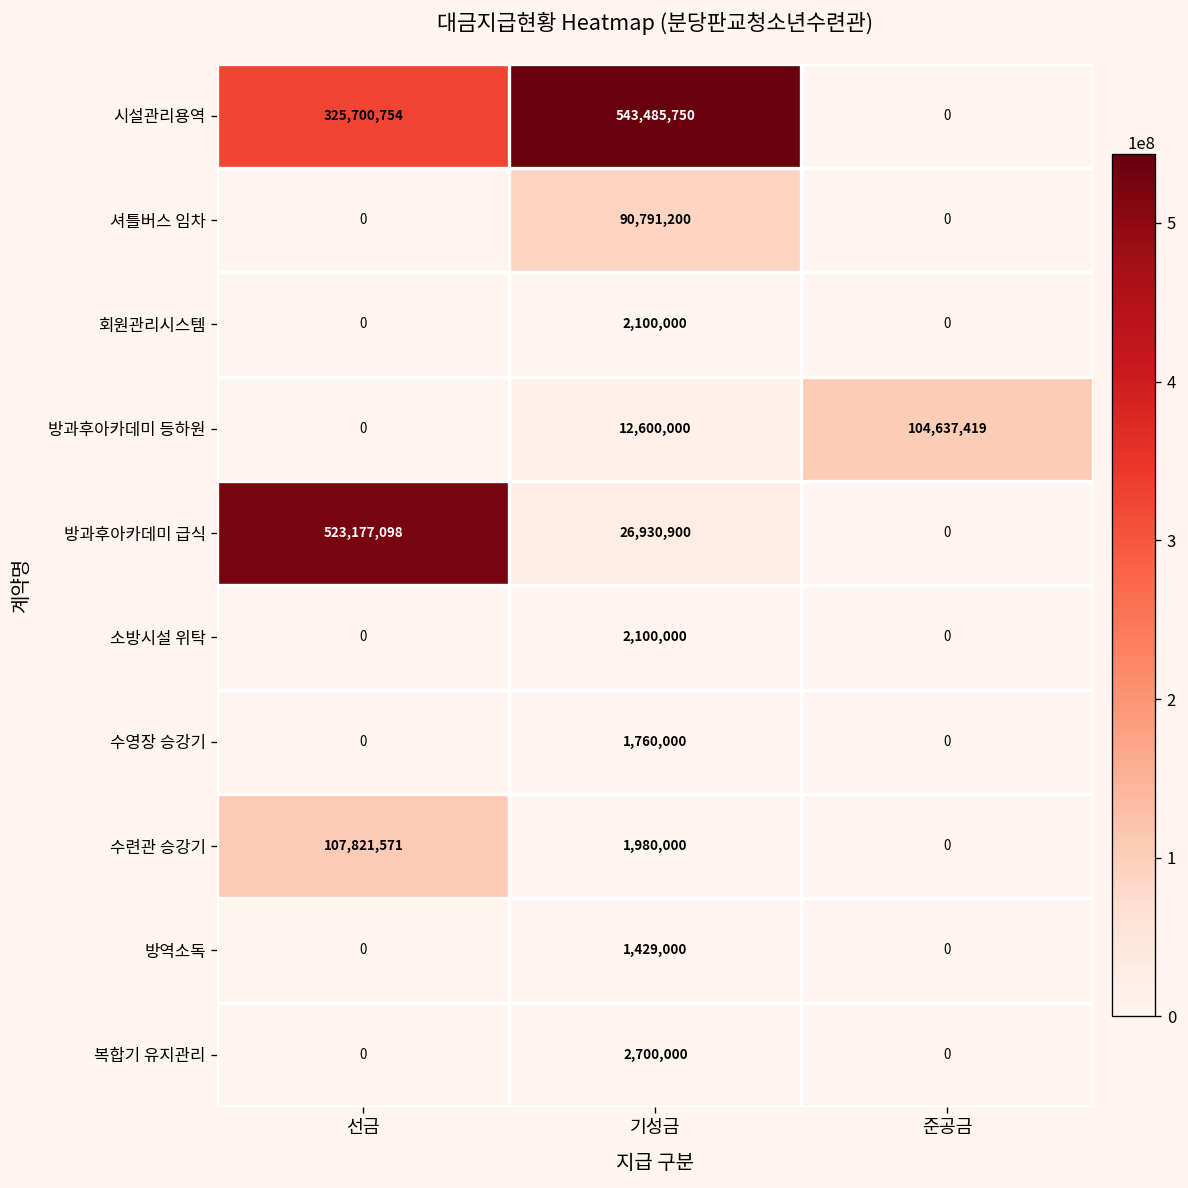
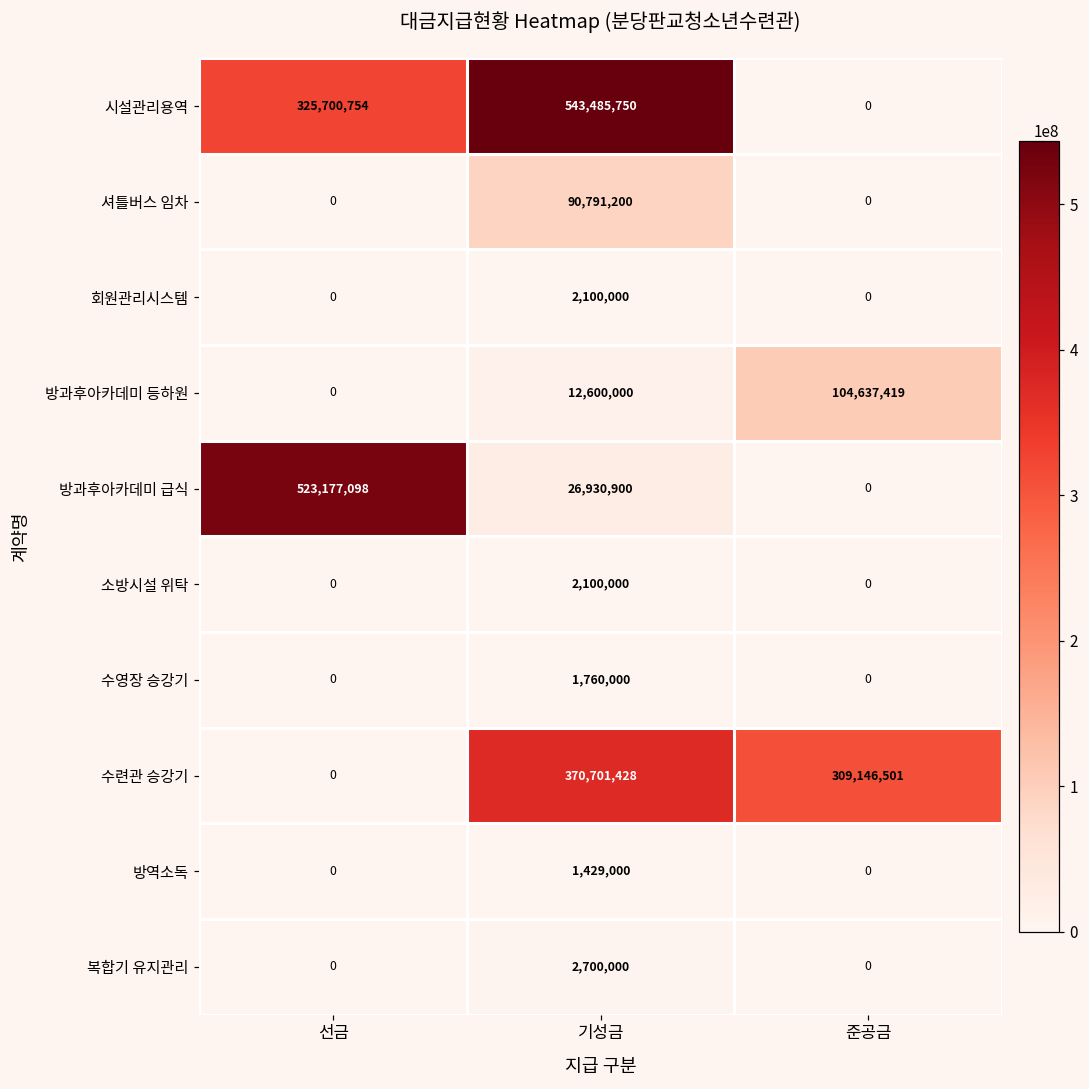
  {
    "시설관리용역": {
      "선금": "325,700,754",
      "기성금": "543,485,750",
      "준공금": "0"
    },
    "셔틀버스 임차": {
      "선금": "0",
      "기성금": "90,791,200",
      "준공금": "0"
    },
    "회원관리시스템": {
      "선금": "0",
      "기성금": "2,100,000",
      "준공금": "0"
    },
    "방과후아카데미 등하원": {
      "선금": "0",
      "기성금": "12,600,000",
      "준공금": "104,637,419"
    },
    "방과후아카데미 급식": {
      "선금": "523,177,098",
      "기성금": "26,930,900",
      "준공금": "0"
    },
    "소방시설 위탁": {
      "선금": "0",
      "기성금": "2,100,000",
      "준공금": "0"
    },
    "수영장 승강기": {
      "선금": "0",
      "기성금": "1,760,000",
      "준공금": "0"
    },
    "수련관 승강기": {
-     "선금": "107,821,571",
-     "기성금": "1,980,000",
-     "준공금": "0"
+     "선금": "0",
+     "기성금": "370,701,428",
+     "준공금": "309,146,501"
    },
    "방역소독": {
      "선금": "0",
      "기성금": "1,429,000",
      "준공금": "0"
    },
    "복합기 유지관리": {
      "선금": "0",
      "기성금": "2,700,000",
      "준공금": "0"
    }
  }
